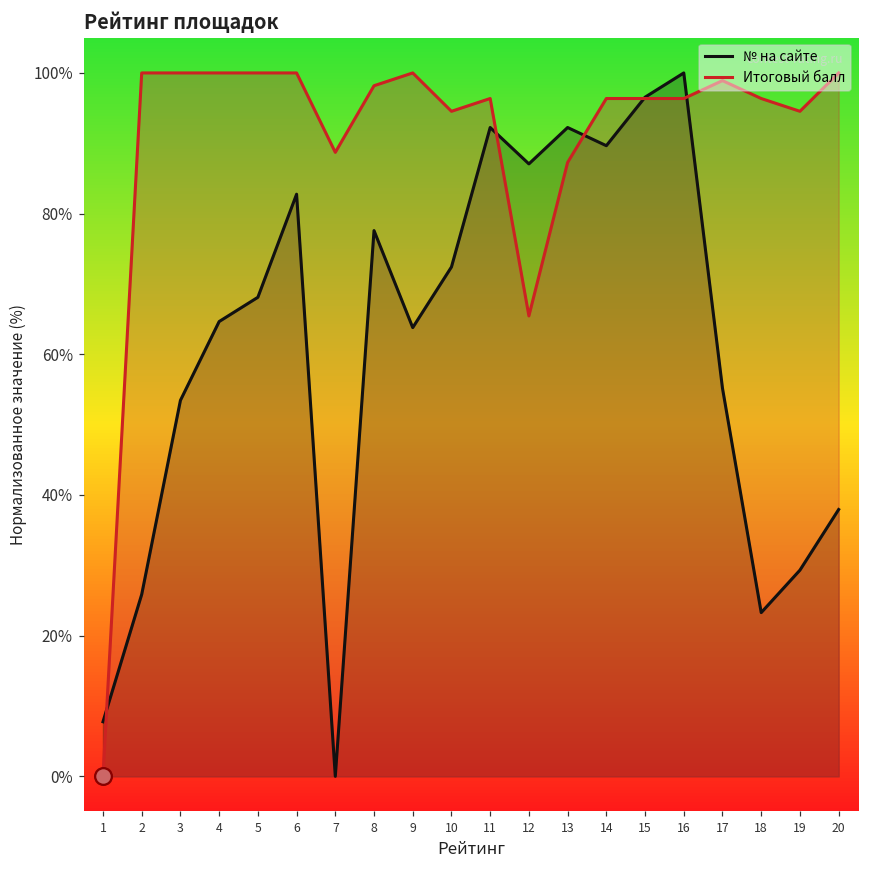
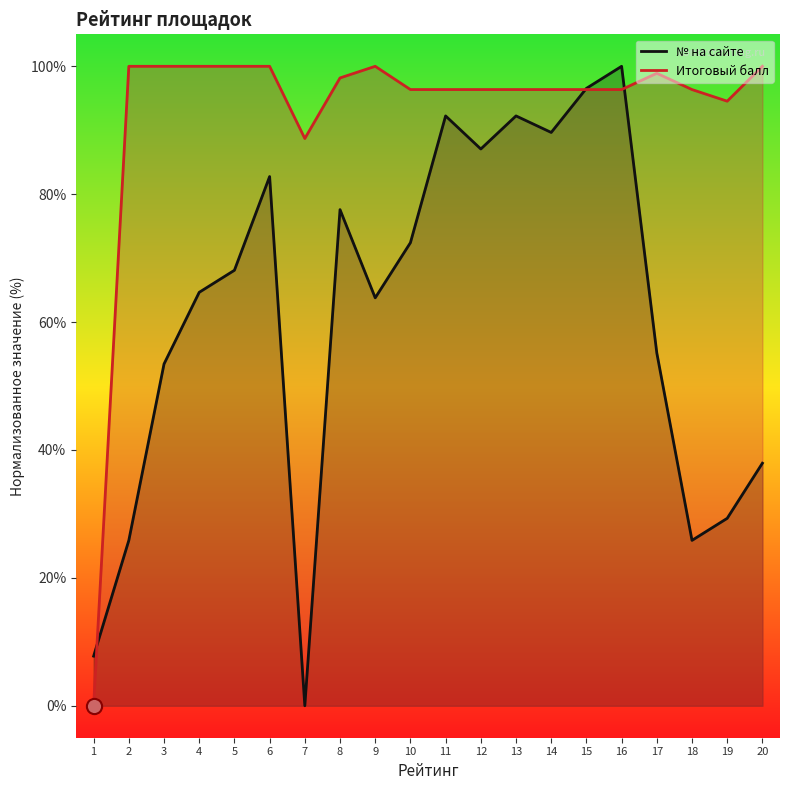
  {
    "№ на сайте": {
      "1": "8%",
      "2": "26%",
      "3": "53%",
      "4": "65%",
      "5": "68%",
      "6": "83%",
      "7": "0%",
      "8": "78%",
      "9": "64%",
      "10": "72%",
      "11": "92%",
      "12": "87%",
      "13": "92%",
      "14": "90%",
      "16": "100%",
      "17": "55%",
-     "18": "23%",
+     "18": "26%",
      "19": "29%",
      "20": "38%"
    },
    "Итоговый балл": {
      "2": "100%",
      "3": "100%",
      "4": "100%",
      "5": "100%",
      "6": "100%",
      "7": "89%",
      "8": "98%",
      "9": "100%",
-     "10": "95%",
+     "10": "96%",
      "11": "96%",
-     "12": "65%",
-     "13": "87%",
+     "12": "96%",
+     "13": "96%",
      "14": "96%",
      "16": "96%",
      "18": "96%",
      "19": "95%"
    }
  }
